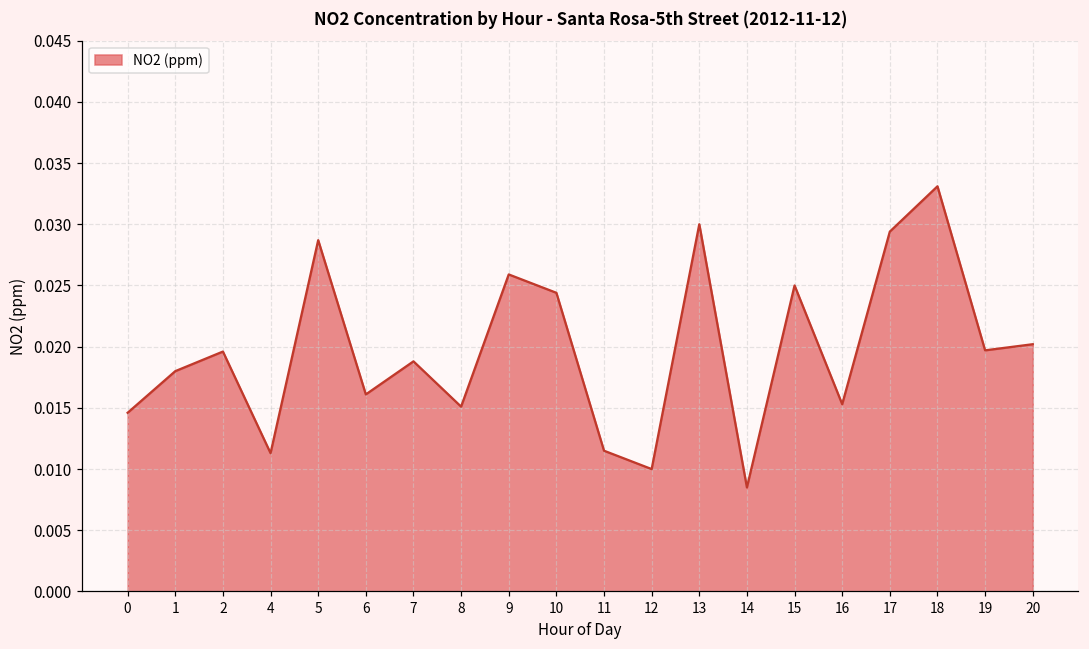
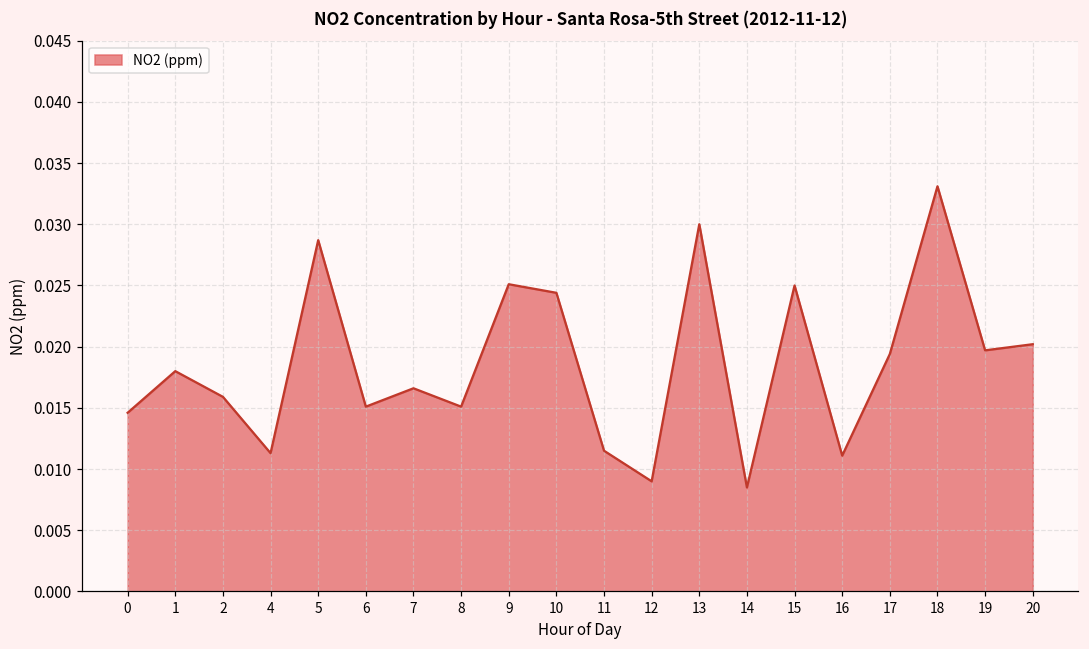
  {
    "0": 0.0146,
    "1": 0.0180,
-   "2": 0.0196,
+   "2": 0.0159,
    "4": 0.0113,
    "5": 0.0287,
-   "6": 0.0161,
-   "7": 0.0188,
+   "6": 0.0151,
+   "7": 0.0166,
    "8": 0.0151,
-   "9": 0.0259,
+   "9": 0.0251,
    "10": 0.0244,
    "11": 0.0115,
-   "12": 0.010,
+   "12": 0.009,
    "13": 0.0300,
    "14": 0.0085,
    "15": 0.0250,
-   "16": 0.0153,
-   "17": 0.0294,
+   "16": 0.0111,
+   "17": 0.0194,
    "18": 0.0331,
    "19": 0.0197,
    "20": 0.0202
  }
